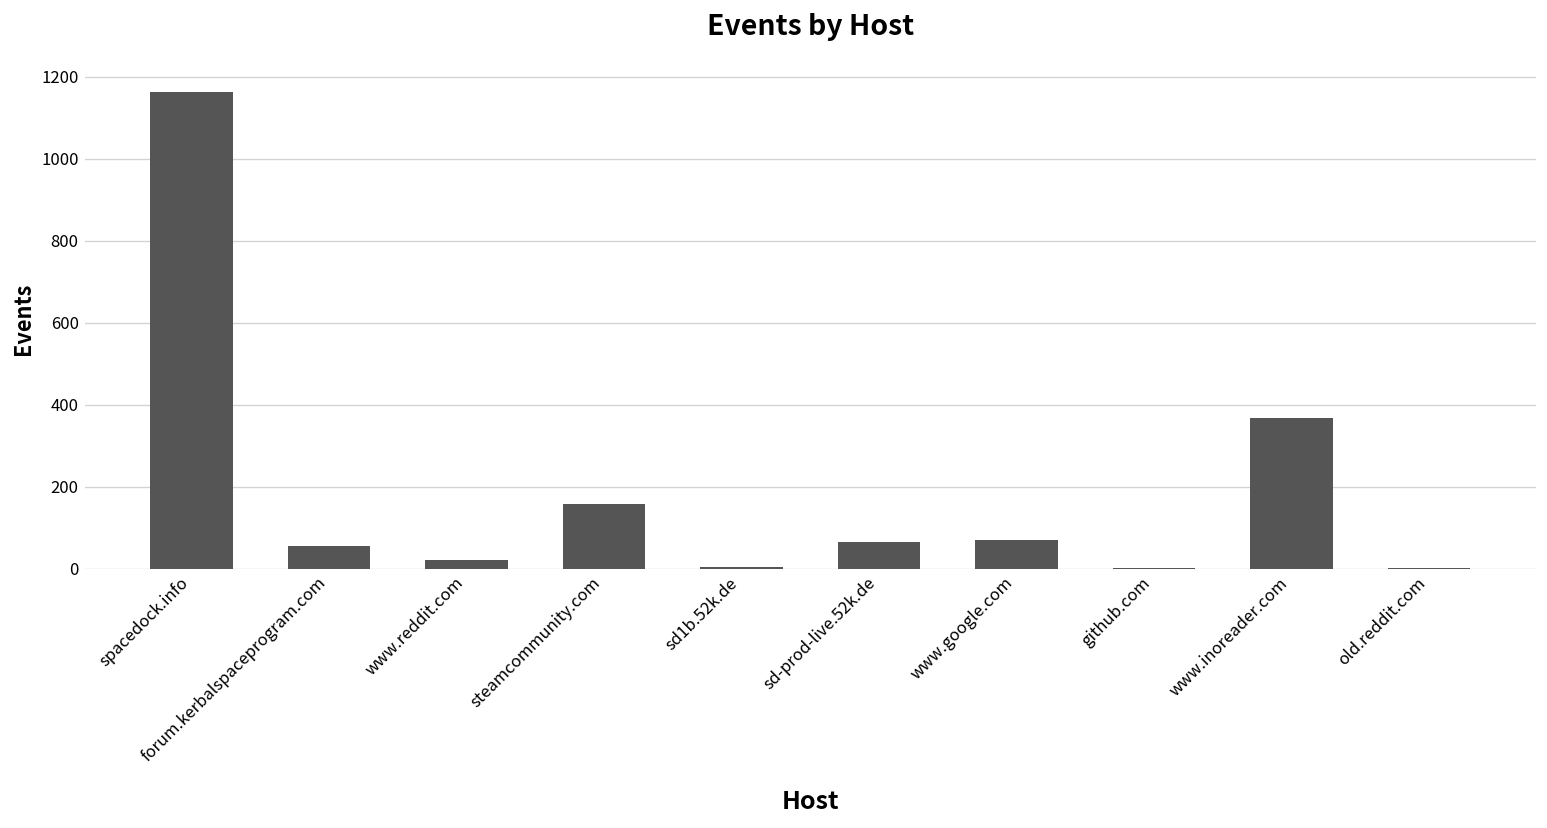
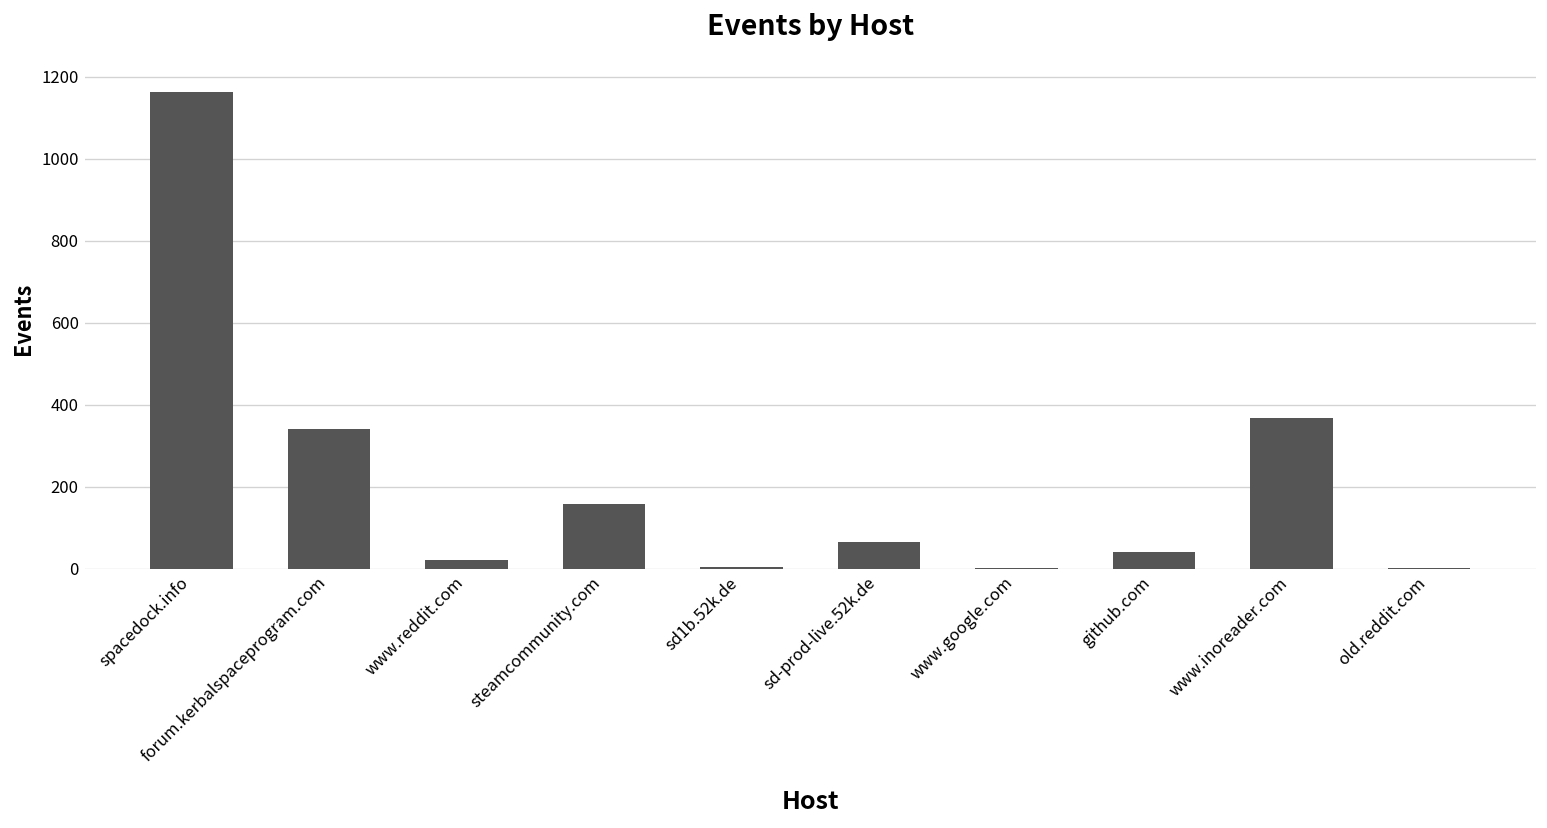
  {
    "spacedock.info": 1160,
-   "forum.kerbalspaceprogram.com": 60,
+   "forum.kerbalspaceprogram.com": 340,
    "www.reddit.com": 20,
    "steamcommunity.com": 160,
    "sd-prod-live.52k.de": 60,
-   "www.google.com": 70,
-   "github.com": 0,
+   "www.google.com": 0,
+   "github.com": 40,
    "www.inoreader.com": 370
  }
